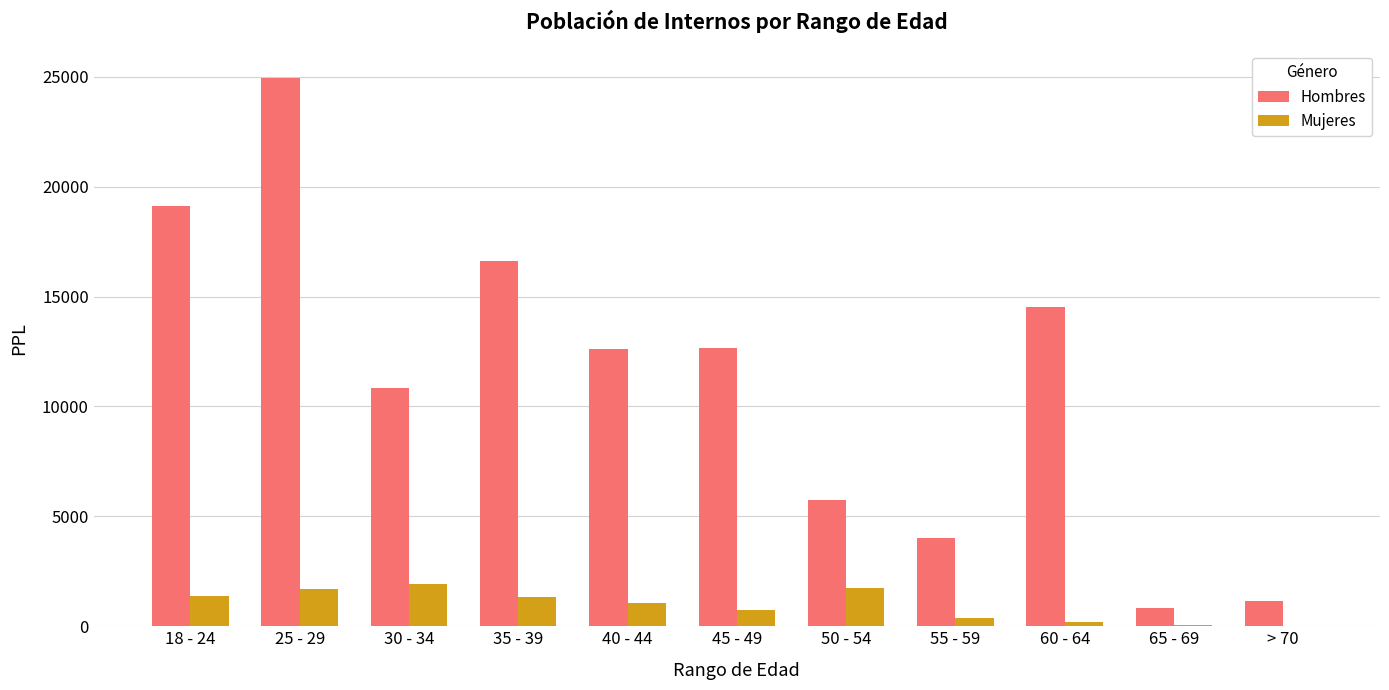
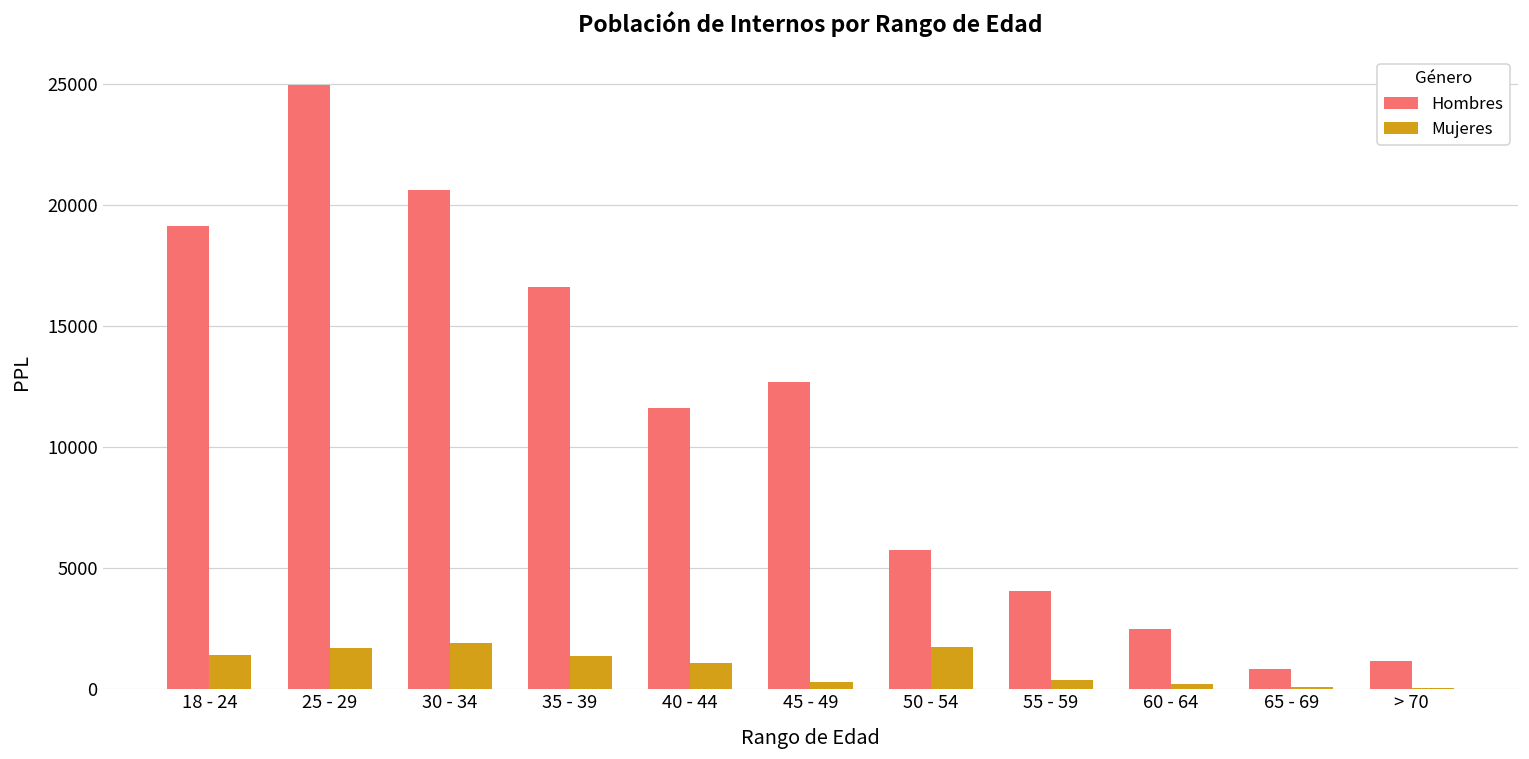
  {
    "Hombres": {
      "18 - 24": 19100,
      "25 - 29": 25000,
-     "30 - 34": 10800,
+     "30 - 34": 20600,
      "35 - 39": 16600,
-     "40 - 44": 12600,
+     "40 - 44": 11600,
      "45 - 49": 12700,
      "50 - 54": 5700,
      "55 - 59": 4000,
-     "60 - 64": 14500,
+     "60 - 64": 2500,
      "65 - 69": 800,
      "> 70": 1200
    },
    "Mujeres": {
      "18 - 24": 1400,
      "25 - 29": 1700,
      "30 - 34": 1900,
      "35 - 39": 1300,
      "40 - 44": 1100,
-     "45 - 49": 700,
+     "45 - 49": 300,
      "50 - 54": 1700,
      "55 - 59": 400,
      "60 - 64": 200
    }
  }
